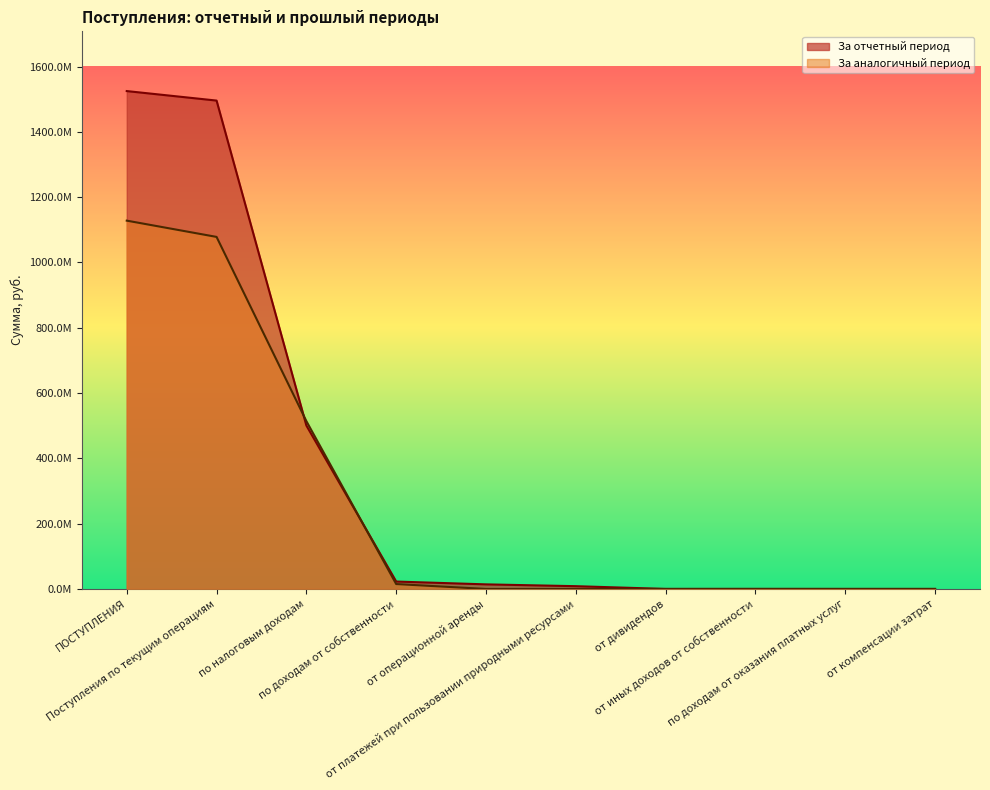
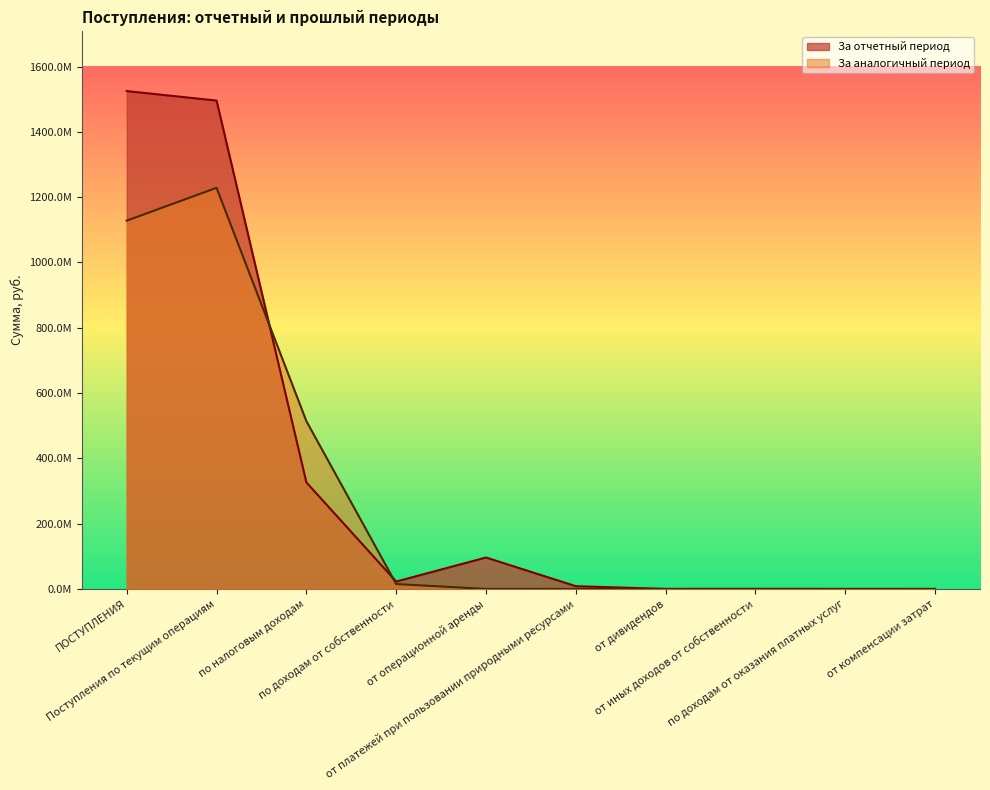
  {
    "За отчетный период": {
      "ПОСТУПЛЕНИЯ": 1530000000,
      "Поступления по текущим операциям": 1500000000,
-     "по налоговым доходам": 500000000,
-     "от операционной аренды": 10000000,
+     "по налоговым доходам": 330000000,
+     "от операционной аренды": 100000000,
      "от платежей при пользовании природными ресурсами": 10000000
    },
    "За аналогичный период": {
      "ПОСТУПЛЕНИЯ": 1130000000,
-     "Поступления по текущим операциям": 1080000000,
+     "Поступления по текущим операциям": 1230000000,
      "по налоговым доходам": 510000000,
      "от операционной аренды": 0,
      "от платежей при пользовании природными ресурсами": 0
    }
  }
